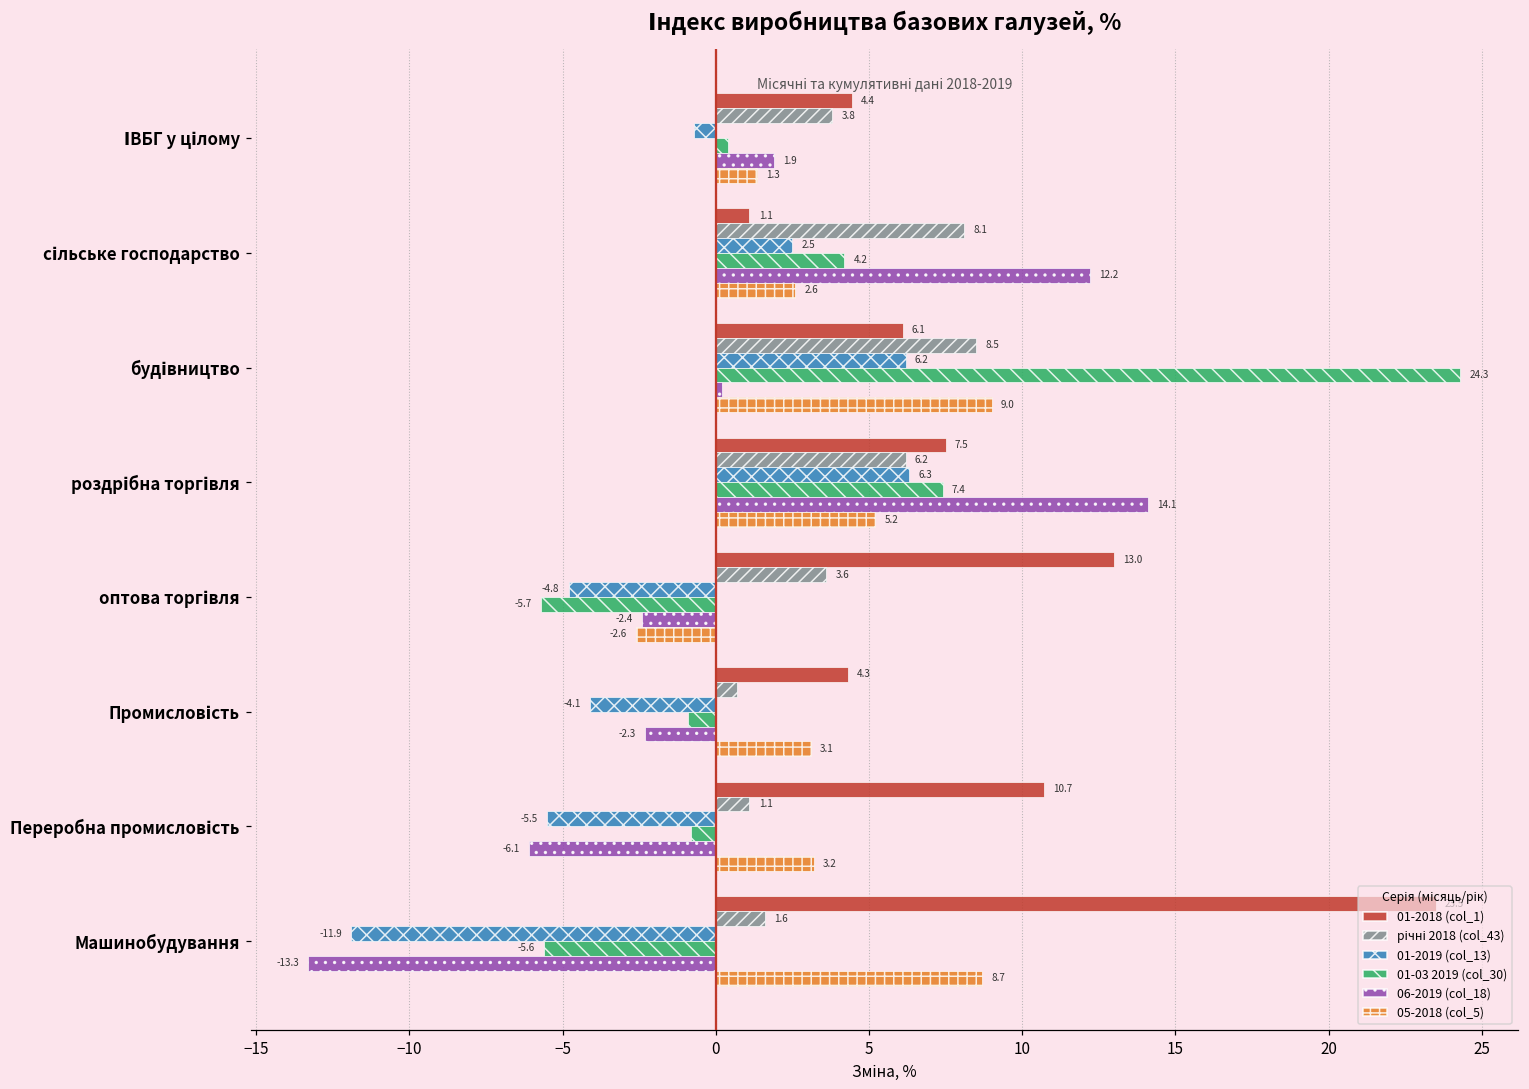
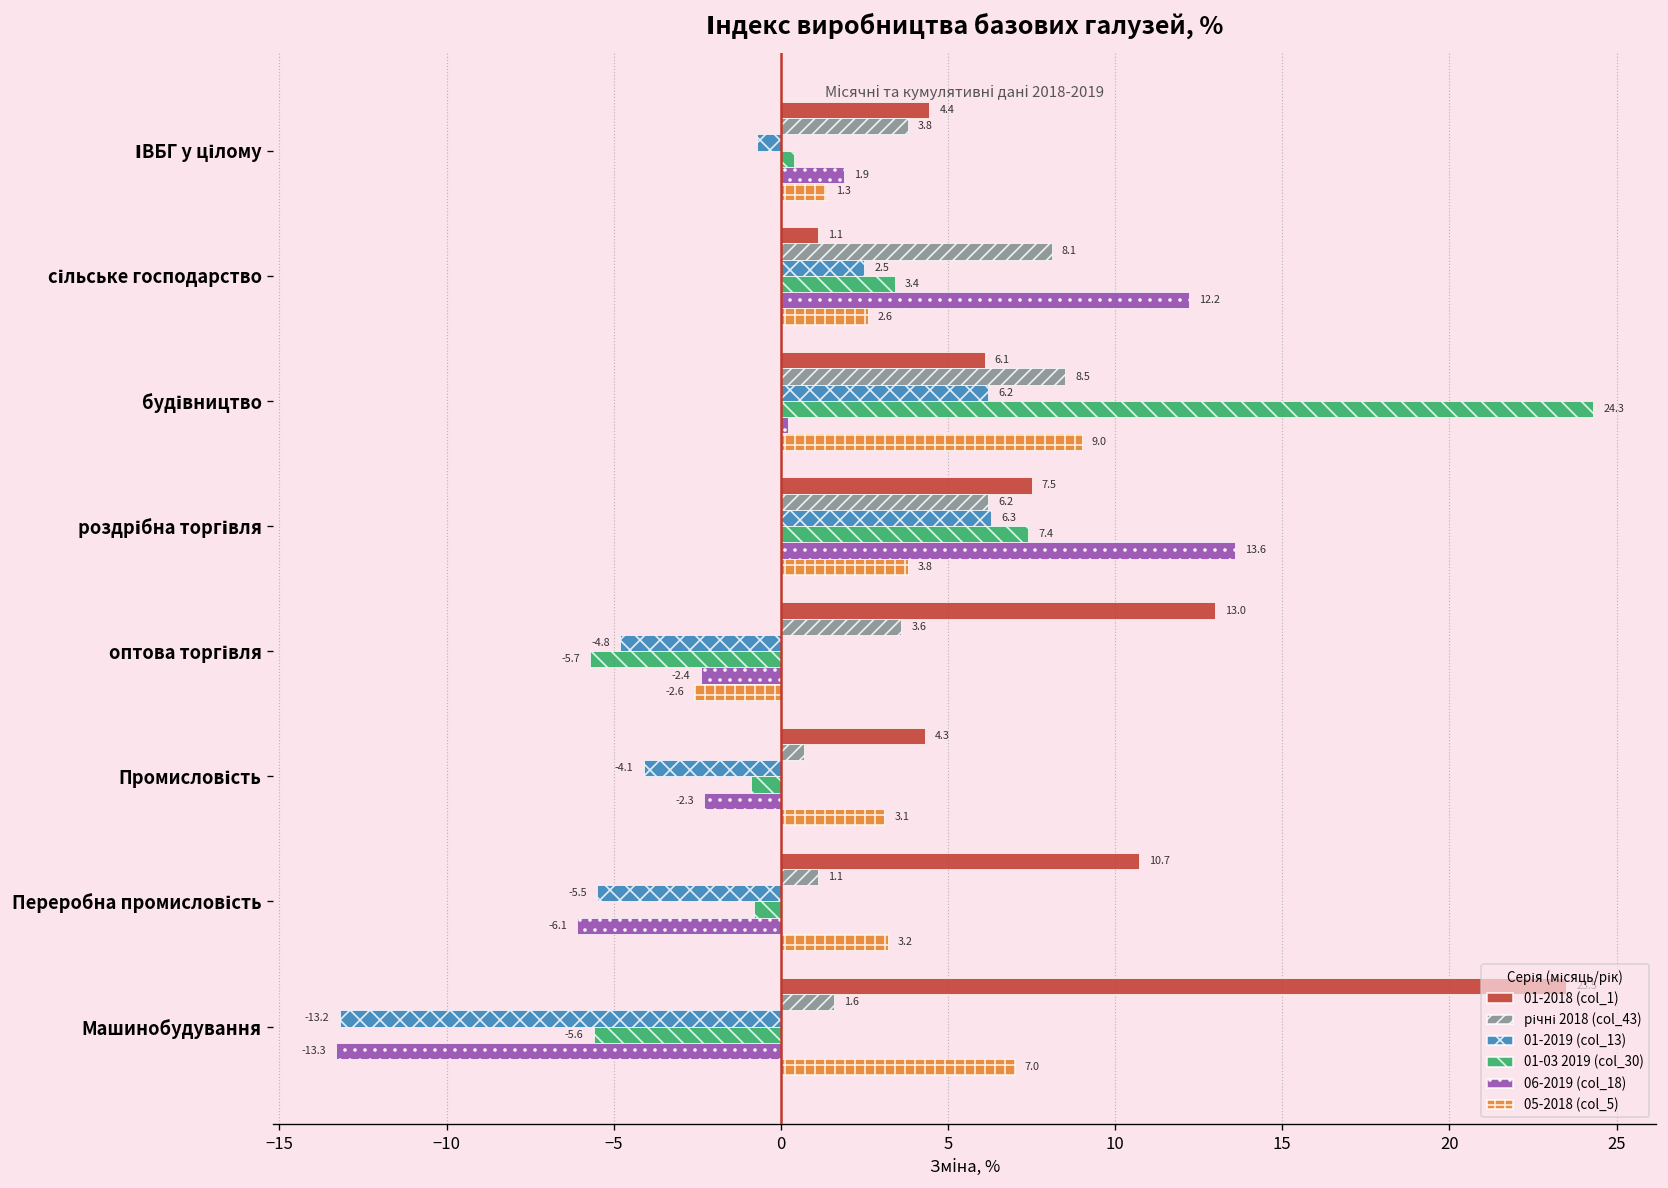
  {
    "01-2018 (col_1)": {
      "ІВБГ у цілому": 4.4,
      "сільське господарство": 1.1,
      "будівництво": 6.1,
      "роздрібна торгівля": 7.5,
      "оптова торгівля": 13.0,
      "Промисловість": 4.3,
      "Переробна промисловість": 10.7
    },
    "річні 2018 (col_43)": {
      "ІВБГ у цілому": 3.8,
      "сільське господарство": 8.1,
      "будівництво": 8.5,
      "роздрібна торгівля": 6.2,
      "оптова торгівля": 3.6,
      "Переробна промисловість": 1.1,
      "Машинобудування": 1.6
    },
    "01-2019 (col_13)": {
      "сільське господарство": 2.5,
      "будівництво": 6.2,
      "роздрібна торгівля": 6.3,
      "оптова торгівля": -4.8,
      "Промисловість": -4.1,
      "Переробна промисловість": -5.5,
-     "Машинобудування": -11.9
+     "Машинобудування": -13.2
    },
    "01-03 2019 (col_30)": {
-     "сільське господарство": 4.2,
+     "сільське господарство": 3.4,
      "будівництво": 24.3,
      "роздрібна торгівля": 7.4,
      "оптова торгівля": -5.7,
      "Машинобудування": -5.6
    },
    "06-2019 (col_18)": {
      "ІВБГ у цілому": 1.9,
      "сільське господарство": 12.2,
-     "роздрібна торгівля": 14.1,
+     "роздрібна торгівля": 13.6,
      "оптова торгівля": -2.4,
      "Промисловість": -2.3,
      "Переробна промисловість": -6.1,
      "Машинобудування": -13.3
    },
    "05-2018 (col_5)": {
      "ІВБГ у цілому": 1.3,
      "сільське господарство": 2.6,
      "будівництво": 9.0,
-     "роздрібна торгівля": 5.2,
+     "роздрібна торгівля": 3.8,
      "оптова торгівля": -2.6,
      "Промисловість": 3.1,
      "Переробна промисловість": 3.2,
-     "Машинобудування": 8.7
+     "Машинобудування": 7.0
    }
  }
